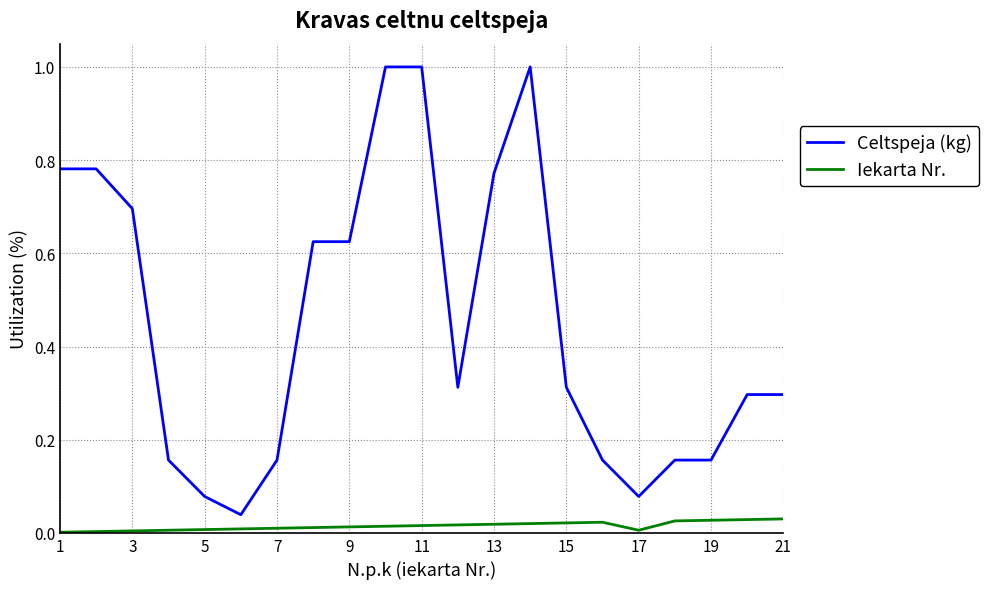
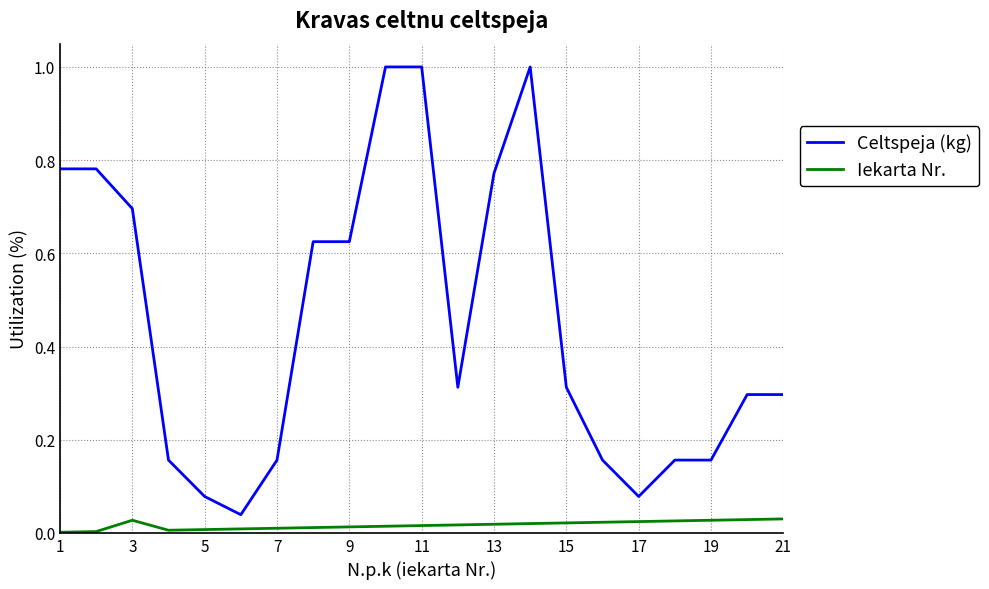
  {
    "Celtspeja (kg)": {
      "1": 0.78,
      "3": 0.70,
      "5": 0.08,
      "7": 0.16,
      "9": 0.63,
      "11": 1.00,
      "13": 0.77,
      "15": 0.31,
      "17": 0.08,
      "19": 0.16,
      "21": 0.30
    },
    "Iekarta Nr.": {
      "1": 0.00,
-     "3": 0.00,
+     "3": 0.03,
      "5": 0.01,
      "7": 0.01,
      "9": 0.01,
      "11": 0.02,
      "13": 0.02,
      "15": 0.02,
-     "17": 0.01,
+     "17": 0.02,
      "19": 0.03,
      "21": 0.03
    }
  }
